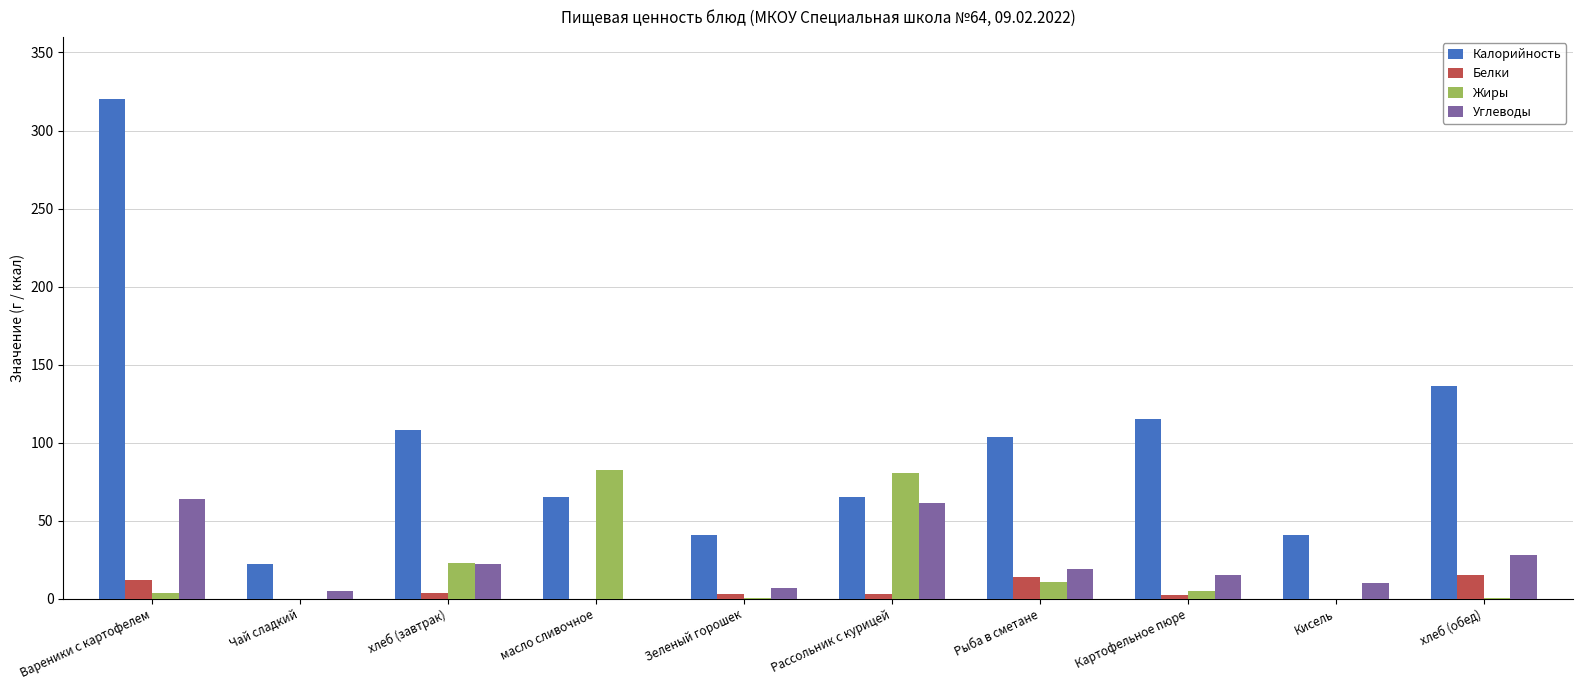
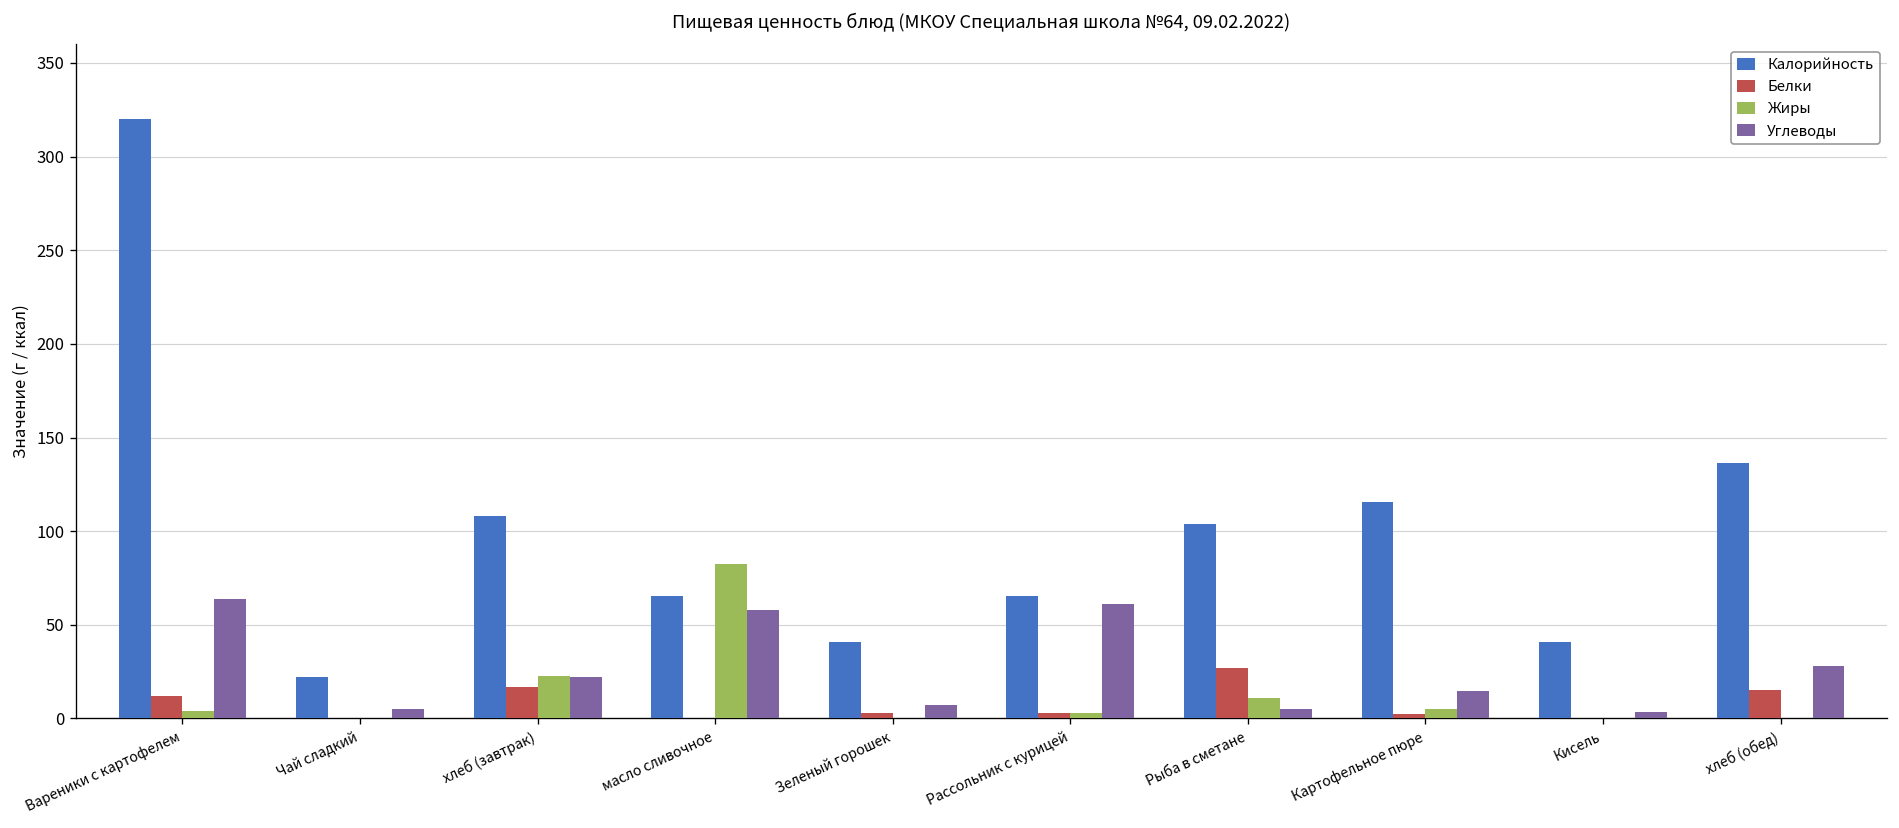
  {
    "Калорийность": {
      "Вареники с картофелем": 320,
      "Чай сладкий": 22,
      "хлеб (завтрак)": 108,
      "масло сливочное": 65,
      "Зеленый горошек": 41,
      "Рассольник с курицей": 65,
      "Рыба в сметане": 104,
      "Картофельное пюре": 115,
      "Кисель": 41,
      "хлеб (обед)": 136
    },
    "Белки": {
      "Вареники с картофелем": 12,
-     "хлеб (завтрак)": 3,
+     "хлеб (завтрак)": 17,
      "Зеленый горошек": 3,
      "Рассольник с курицей": 3,
-     "Рыба в сметане": 14,
+     "Рыба в сметане": 27,
      "Картофельное пюре": 2,
      "Кисель": 0,
      "хлеб (обед)": 15
    },
    "Жиры": {
      "Вареники с картофелем": 4,
      "Чай сладкий": 0,
      "хлеб (завтрак)": 23,
      "масло сливочное": 82,
-     "Рассольник с курицей": 81,
+     "Рассольник с курицей": 3,
      "Рыба в сметане": 11,
      "Картофельное пюре": 5,
      "Кисель": 0
    },
    "Углеводы": {
      "Вареники с картофелем": 64,
      "Чай сладкий": 5,
      "хлеб (завтрак)": 22,
-     "масло сливочное": 0,
+     "масло сливочное": 58,
      "Зеленый горошек": 7,
      "Рассольник с курицей": 61,
-     "Рыба в сметане": 19,
+     "Рыба в сметане": 5,
      "Картофельное пюре": 15,
-     "Кисель": 10,
+     "Кисель": 3,
      "хлеб (обед)": 28
    }
  }
